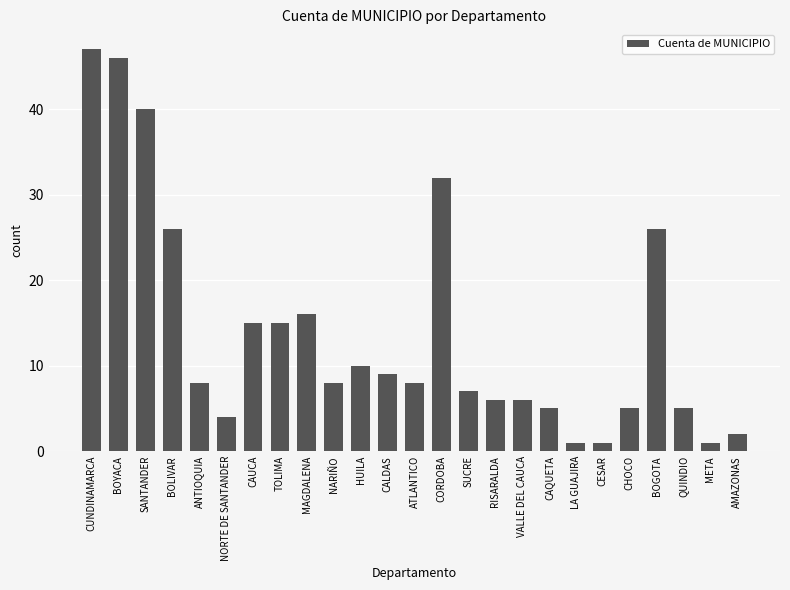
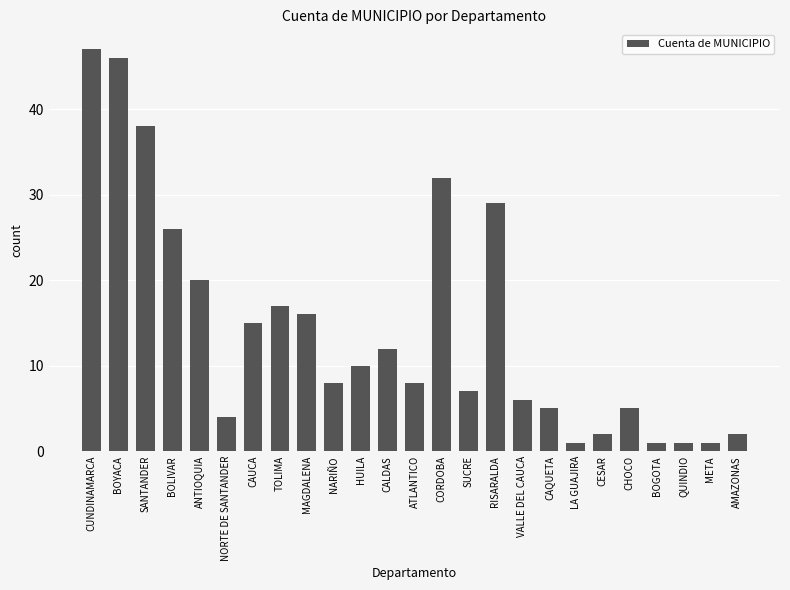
  {
    "CUNDINAMARCA": 47,
    "BOYACA": 46,
-   "SANTANDER": 40,
+   "SANTANDER": 38,
    "BOLIVAR": 26,
-   "ANTIOQUIA": 8,
+   "ANTIOQUIA": 20,
    "NORTE DE SANTANDER": 4,
    "CAUCA": 15,
-   "TOLIMA": 15,
+   "TOLIMA": 17,
    "MAGDALENA": 16,
    "NARIÑO": 8,
    "HUILA": 10,
-   "CALDAS": 9,
+   "CALDAS": 12,
    "ATLANTICO": 8,
    "CORDOBA": 32,
    "SUCRE": 7,
-   "RISARALDA": 6,
+   "RISARALDA": 29,
    "VALLE DEL CAUCA": 6,
    "CAQUETA": 5,
    "LA GUAJIRA": 1,
-   "CESAR": 1,
+   "CESAR": 2,
    "CHOCO": 5,
-   "BOGOTA": 26,
-   "QUINDIO": 5,
+   "BOGOTA": 1,
+   "QUINDIO": 1,
    "META": 1,
    "AMAZONAS": 2
  }
